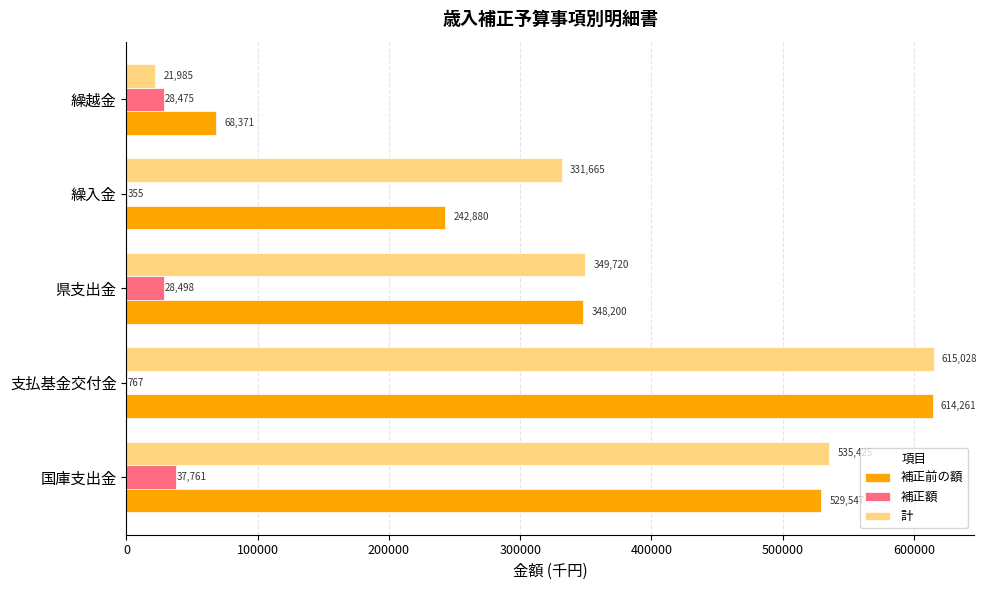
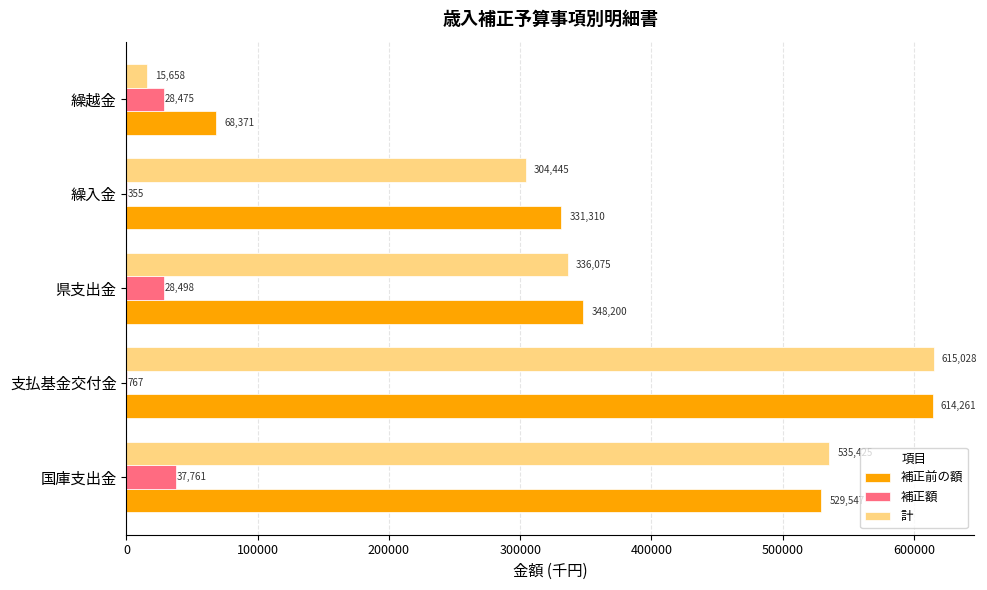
  {
    "補正前の額": {
      "繰越金": "68,371",
-     "繰入金": "242,880",
+     "繰入金": "331,310",
      "県支出金": "348,200",
      "支払基金交付金": "614,261"
    },
    "補正額": {
      "繰越金": "28,475",
      "繰入金": "355",
      "県支出金": "28,498",
      "支払基金交付金": "767",
      "国庫支出金": "37,761"
    },
    "計": {
-     "繰越金": "21,985",
-     "繰入金": "331,665",
-     "県支出金": "349,720",
+     "繰越金": "15,658",
+     "繰入金": "304,445",
+     "県支出金": "336,075",
      "支払基金交付金": "615,028"
    }
  }
